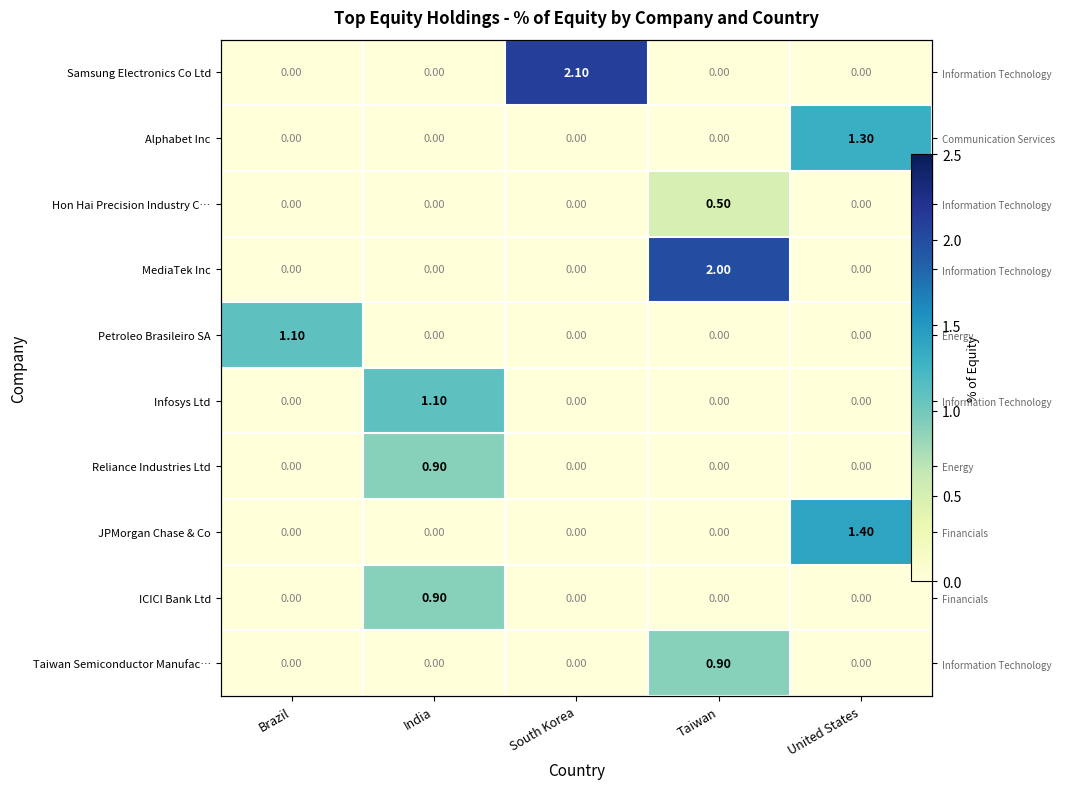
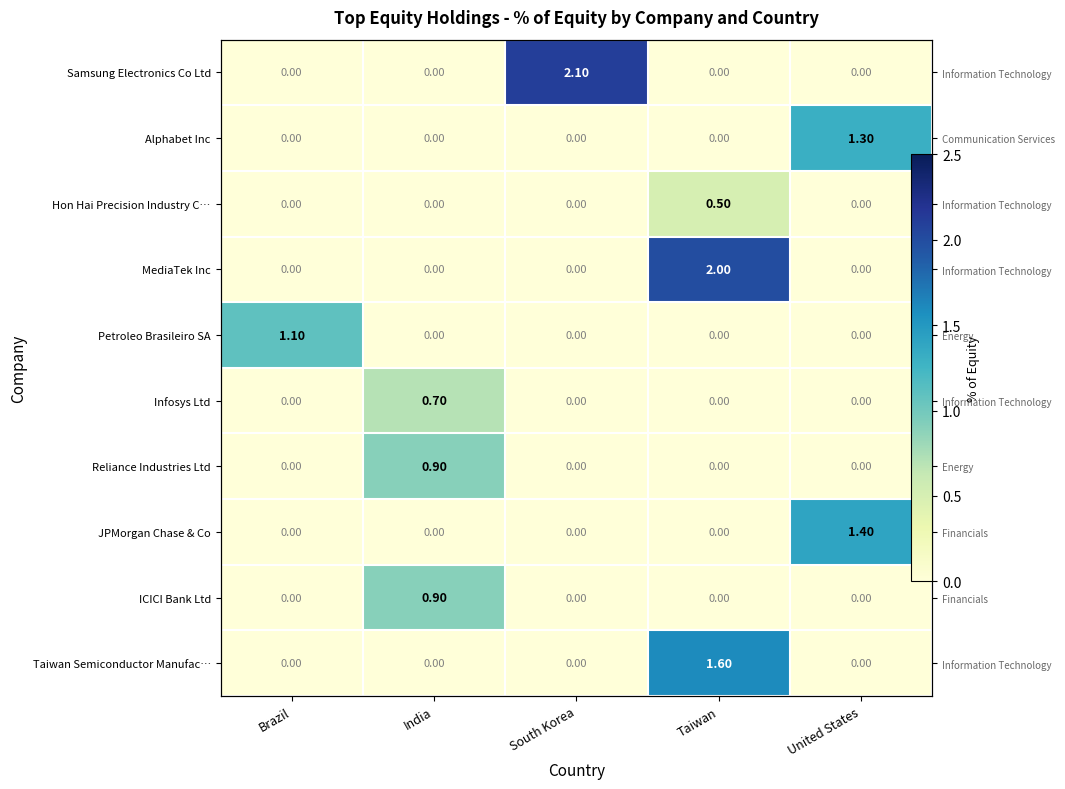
  {
    "Samsung Electronics Co Ltd": {
      "Brazil": 0.00,
      "India": 0.00,
      "South Korea": 2.10,
      "Taiwan": 0.00,
      "United States": 0.00
    },
    "Alphabet Inc": {
      "Brazil": 0.00,
      "India": 0.00,
      "South Korea": 0.00,
      "Taiwan": 0.00,
      "United States": 1.30
    },
    "Hon Hai Precision Industry C…": {
      "Brazil": 0.00,
      "India": 0.00,
      "South Korea": 0.00,
      "Taiwan": 0.50,
      "United States": 0.00
    },
    "MediaTek Inc": {
      "Brazil": 0.00,
      "India": 0.00,
      "South Korea": 0.00,
      "Taiwan": 2.00,
      "United States": 0.00
    },
    "Petroleo Brasileiro SA": {
      "Brazil": 1.10,
      "India": 0.00,
      "South Korea": 0.00,
      "Taiwan": 0.00,
      "United States": 0.00
    },
    "Infosys Ltd": {
      "Brazil": 0.00,
-     "India": 1.10,
+     "India": 0.70,
      "South Korea": 0.00,
      "Taiwan": 0.00,
      "United States": 0.00
    },
    "Reliance Industries Ltd": {
      "Brazil": 0.00,
      "India": 0.90,
      "South Korea": 0.00,
      "Taiwan": 0.00,
      "United States": 0.00
    },
    "JPMorgan Chase & Co": {
      "Brazil": 0.00,
      "India": 0.00,
      "South Korea": 0.00,
      "Taiwan": 0.00,
      "United States": 1.40
    },
    "ICICI Bank Ltd": {
      "Brazil": 0.00,
      "India": 0.90,
      "South Korea": 0.00,
      "Taiwan": 0.00,
      "United States": 0.00
    },
    "Taiwan Semiconductor Manufac…": {
      "Brazil": 0.00,
      "India": 0.00,
      "South Korea": 0.00,
-     "Taiwan": 0.90,
+     "Taiwan": 1.60,
      "United States": 0.00
    }
  }
